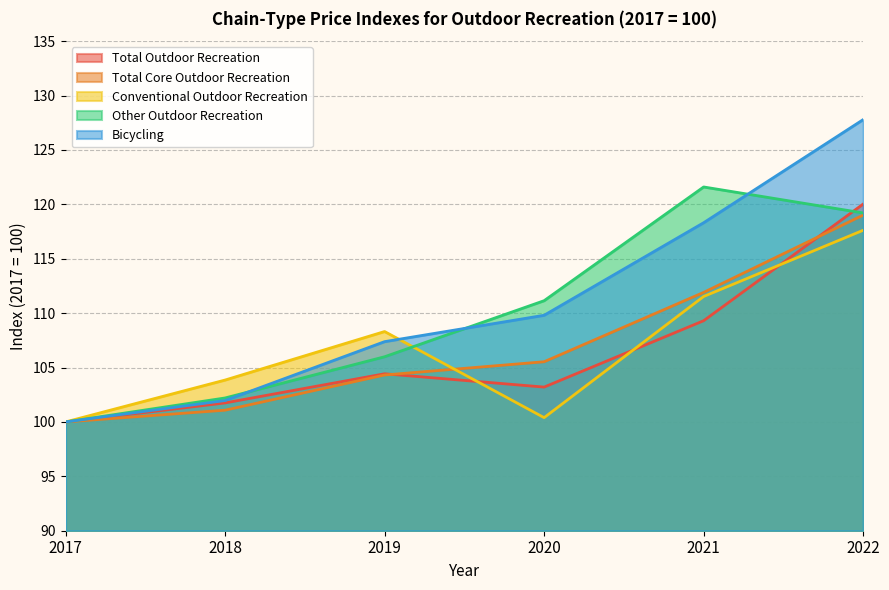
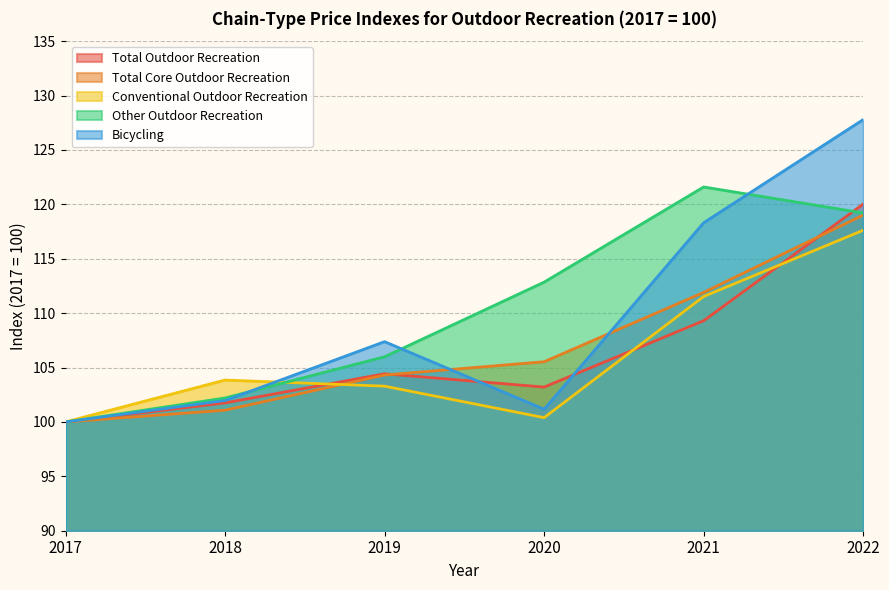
  {
    "Conventional Outdoor Recreation": {
      "2018": 103.9,
-     "2019": 108.3,
+     "2019": 103.3,
      "2020": 100.4,
      "2021": 111.5,
      "2022": 117.6
    },
    "Other Outdoor Recreation": {
      "2019": 106.0,
-     "2020": 111.1,
+     "2020": 112.9,
      "2021": 121.6
    },
    "Bicycling": {
      "2019": 107.4,
-     "2020": 109.8,
+     "2020": 101.2,
      "2021": 118.3,
      "2022": 127.8
    }
  }
